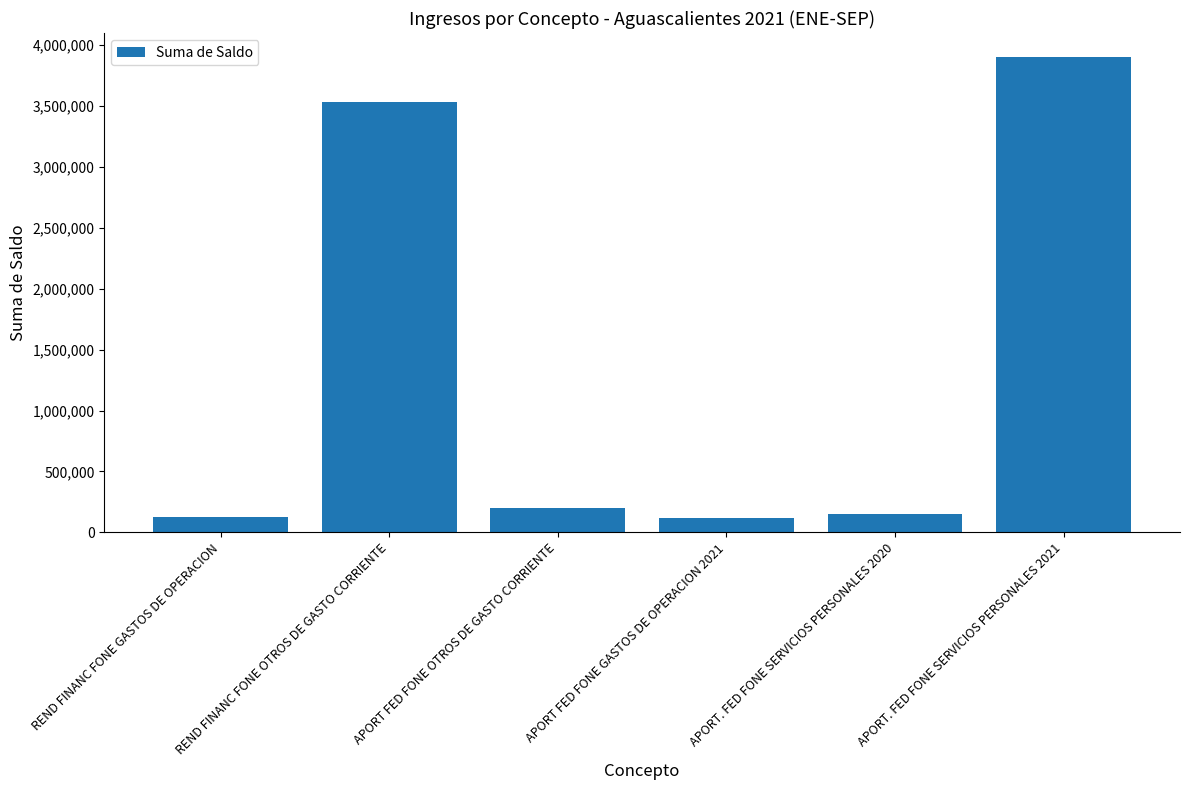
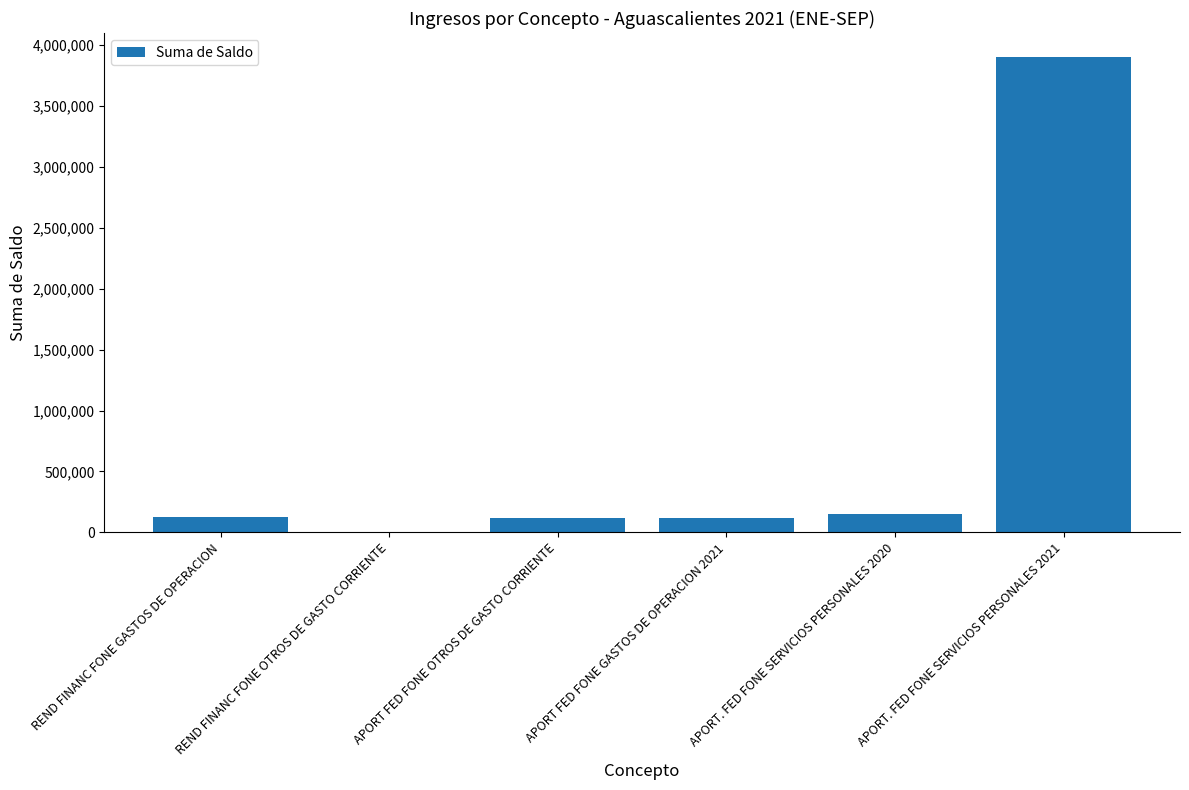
  {
    "REND FINANC FONE GASTOS DE OPERACION": "130,000",
-   "REND FINANC FONE OTROS DE GASTO CORRIENTE": "3,530,000",
-   "APORT FED FONE OTROS DE GASTO CORRIENTE": "200,000",
+   "REND FINANC FONE OTROS DE GASTO CORRIENTE": "0",
+   "APORT FED FONE OTROS DE GASTO CORRIENTE": "120,000",
    "APORT FED FONE GASTOS DE OPERACION 2021": "120,000",
    "APORT. FED FONE SERVICIOS PERSONALES 2020": "150,000",
    "APORT. FED FONE SERVICIOS PERSONALES 2021": "3,900,000"
  }
